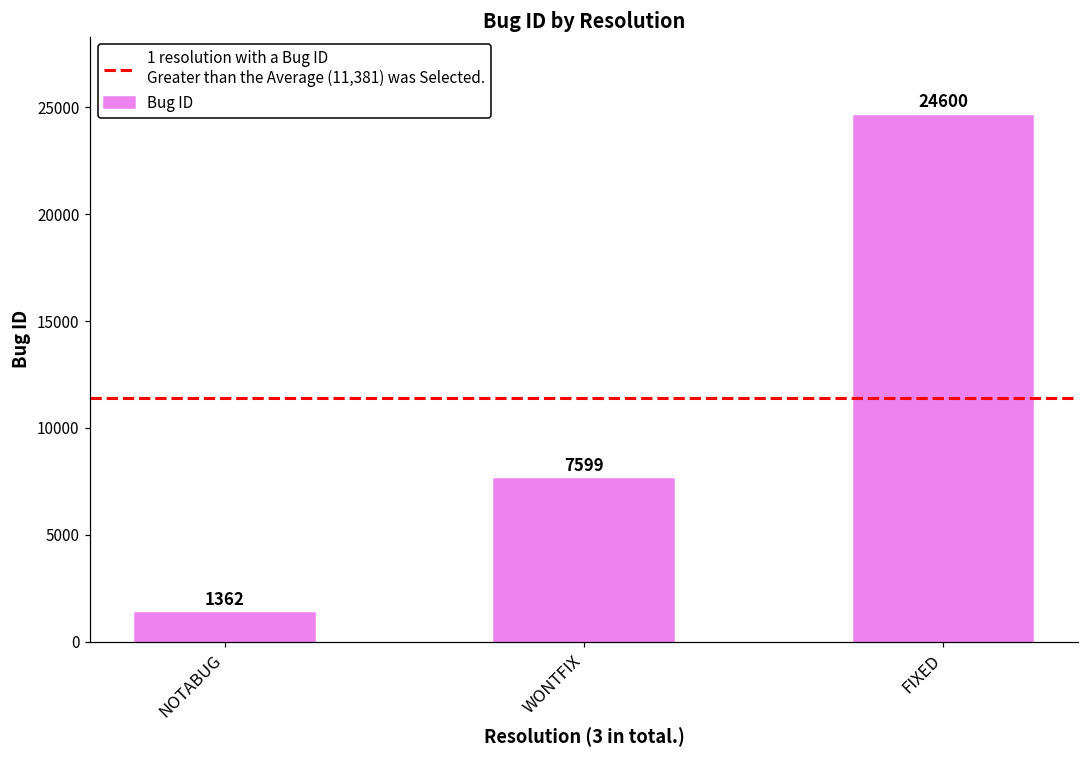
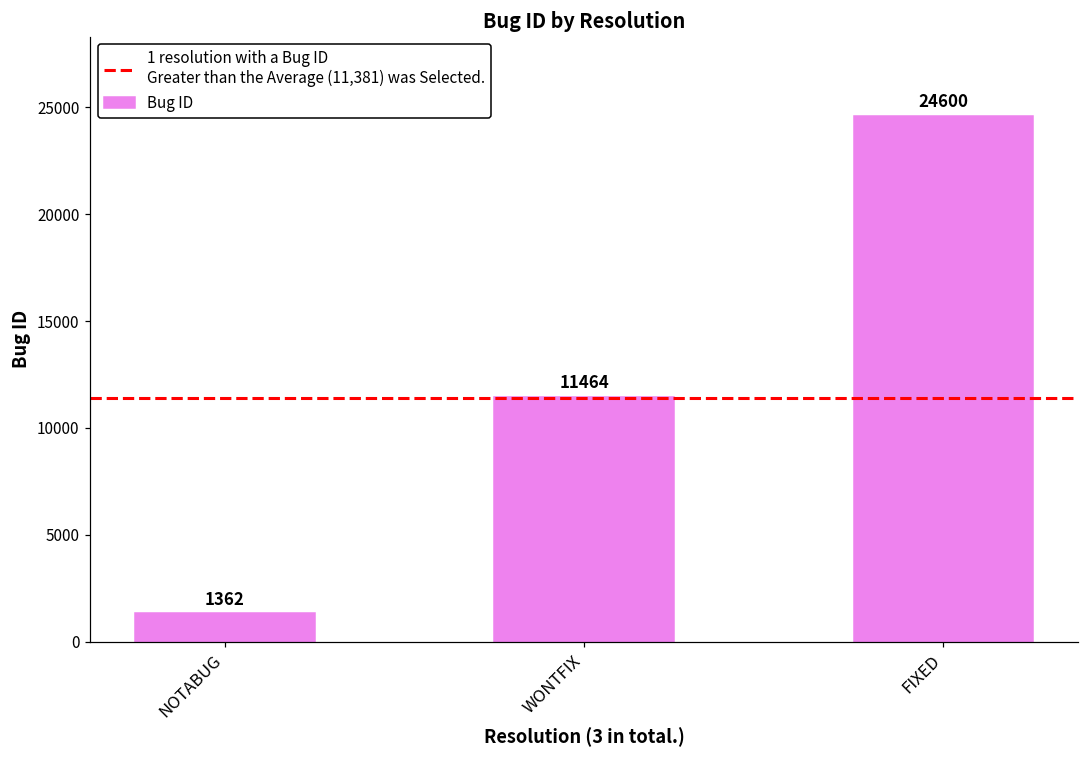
  {
    "NOTABUG": 1362,
-   "WONTFIX": 7599,
+   "WONTFIX": 11464,
    "FIXED": 24600
  }
